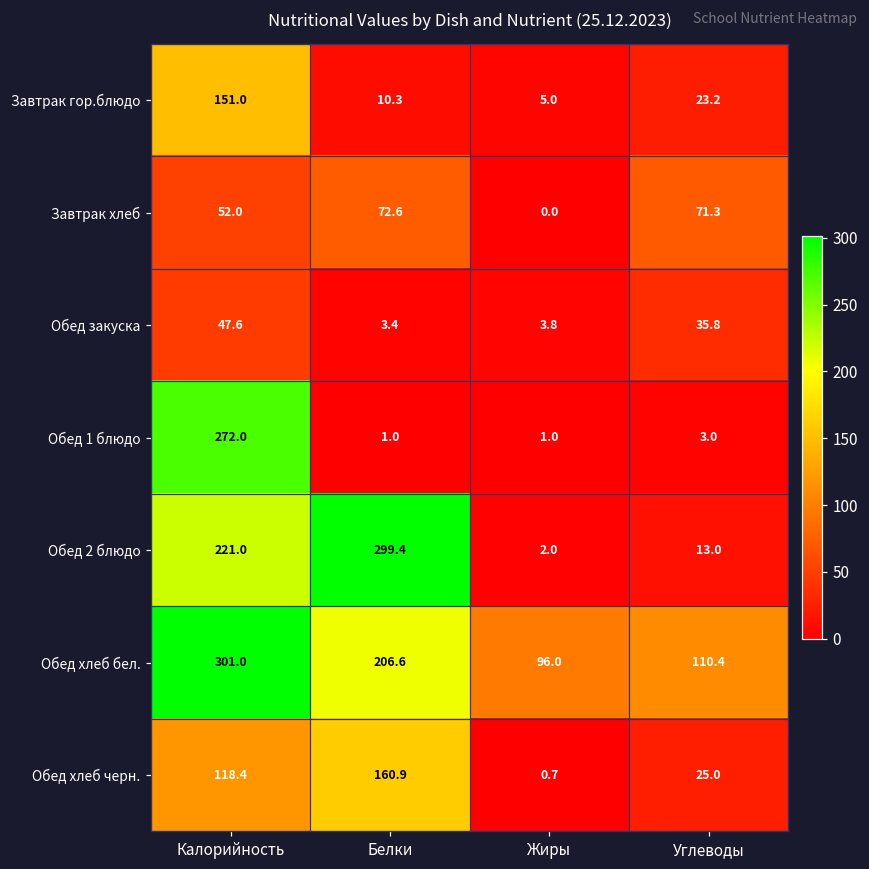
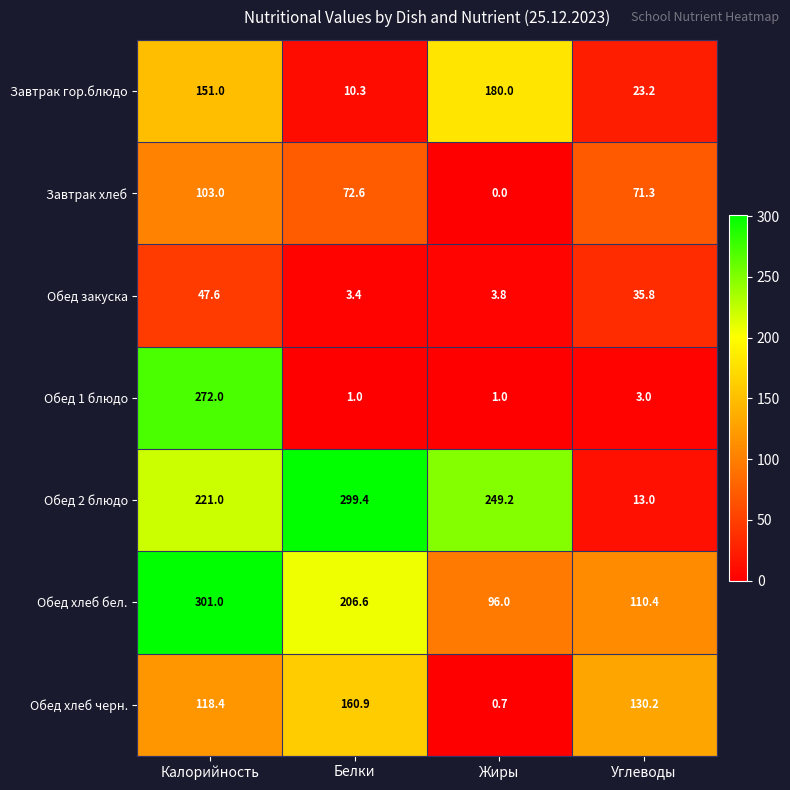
  {
    "Завтрак гор.блюдо": {
      "Калорийность": 151.0,
      "Белки": 10.3,
-     "Жиры": 5.0,
+     "Жиры": 180.0,
      "Углеводы": 23.2
    },
    "Завтрак хлеб": {
-     "Калорийность": 52.0,
+     "Калорийность": 103.0,
      "Белки": 72.6,
      "Жиры": 0.0,
      "Углеводы": 71.3
    },
    "Обед закуска": {
      "Калорийность": 47.6,
      "Белки": 3.4,
      "Жиры": 3.8,
      "Углеводы": 35.8
    },
    "Обед 1 блюдо": {
      "Калорийность": 272.0,
      "Белки": 1.0,
      "Жиры": 1.0,
      "Углеводы": 3.0
    },
    "Обед 2 блюдо": {
      "Калорийность": 221.0,
      "Белки": 299.4,
-     "Жиры": 2.0,
+     "Жиры": 249.2,
      "Углеводы": 13.0
    },
    "Обед хлеб бел.": {
      "Калорийность": 301.0,
      "Белки": 206.6,
      "Жиры": 96.0,
      "Углеводы": 110.4
    },
    "Обед хлеб черн.": {
      "Калорийность": 118.4,
      "Белки": 160.9,
      "Жиры": 0.7,
-     "Углеводы": 25.0
+     "Углеводы": 130.2
    }
  }
